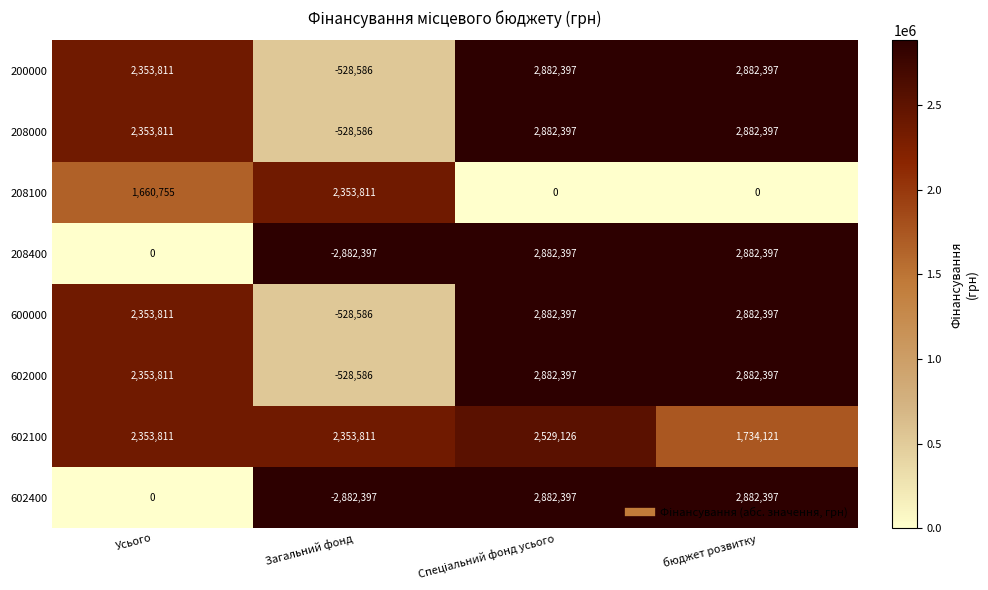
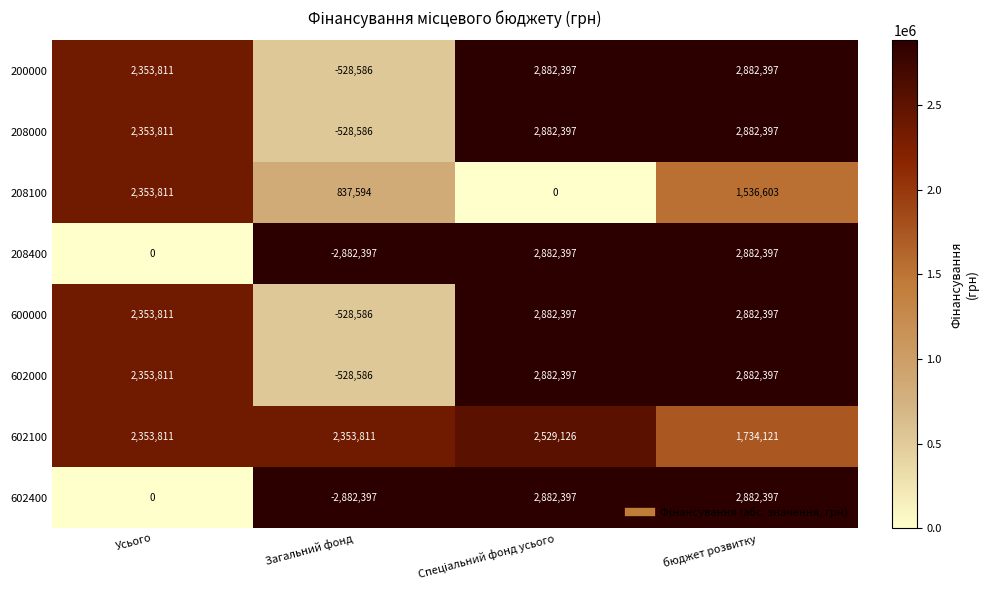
  {
    "200000": {
      "Усього": "2,353,811",
      "Загальний фонд": "-528,586",
      "Спеціальний фонд усього": "2,882,397",
      "бюджет розвитку": "2,882,397"
    },
    "208000": {
      "Усього": "2,353,811",
      "Загальний фонд": "-528,586",
      "Спеціальний фонд усього": "2,882,397",
      "бюджет розвитку": "2,882,397"
    },
    "208100": {
-     "Усього": "1,660,755",
-     "Загальний фонд": "2,353,811",
+     "Усього": "2,353,811",
+     "Загальний фонд": "837,594",
      "Спеціальний фонд усього": "0",
-     "бюджет розвитку": "0"
+     "бюджет розвитку": "1,536,603"
    },
    "208400": {
      "Усього": "0",
      "Загальний фонд": "-2,882,397",
      "Спеціальний фонд усього": "2,882,397",
      "бюджет розвитку": "2,882,397"
    },
    "600000": {
      "Усього": "2,353,811",
      "Загальний фонд": "-528,586",
      "Спеціальний фонд усього": "2,882,397",
      "бюджет розвитку": "2,882,397"
    },
    "602000": {
      "Усього": "2,353,811",
      "Загальний фонд": "-528,586",
      "Спеціальний фонд усього": "2,882,397",
      "бюджет розвитку": "2,882,397"
    },
    "602100": {
      "Усього": "2,353,811",
      "Загальний фонд": "2,353,811",
      "Спеціальний фонд усього": "2,529,126",
      "бюджет розвитку": "1,734,121"
    },
    "602400": {
      "Усього": "0",
      "Загальний фонд": "-2,882,397",
      "Спеціальний фонд усього": "2,882,397",
      "бюджет розвитку": "2,882,397"
    }
  }
